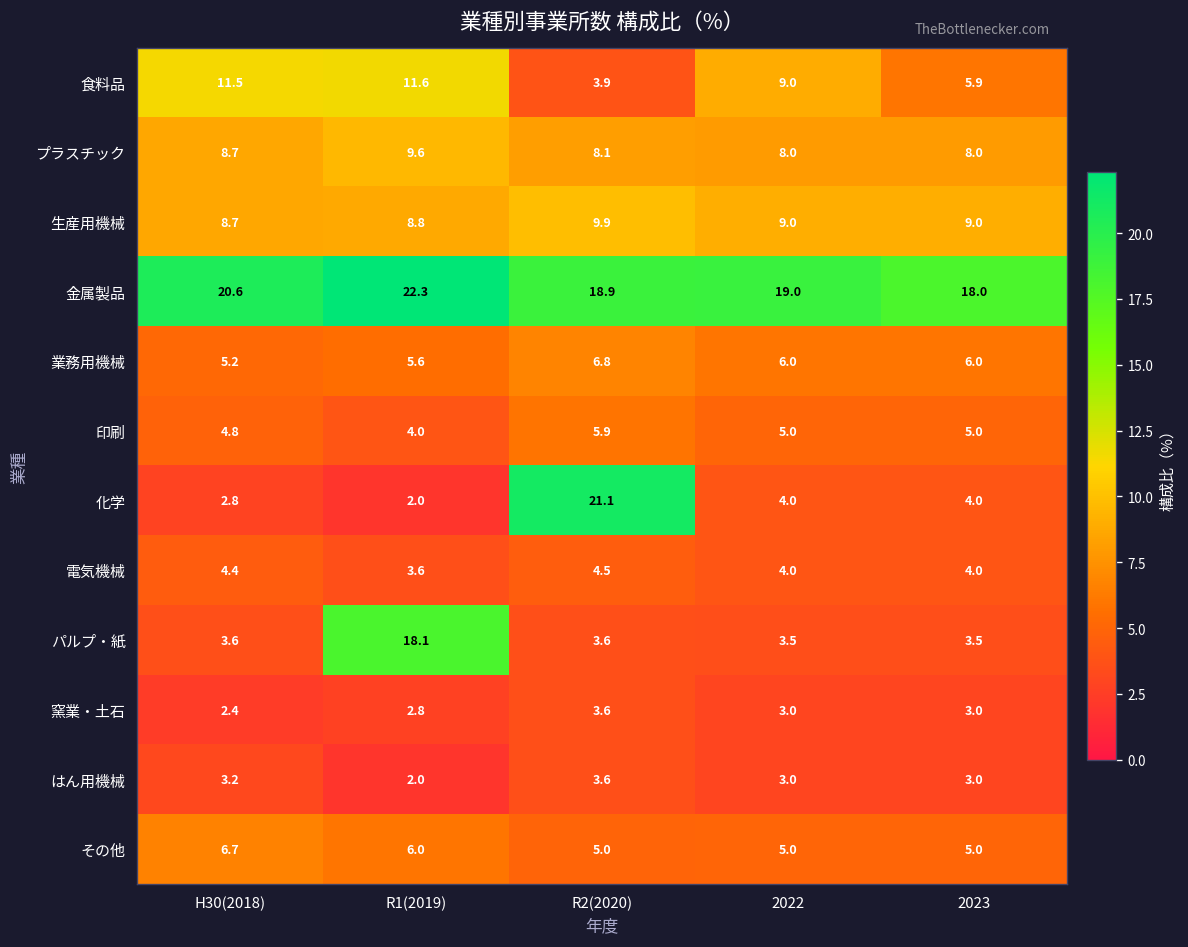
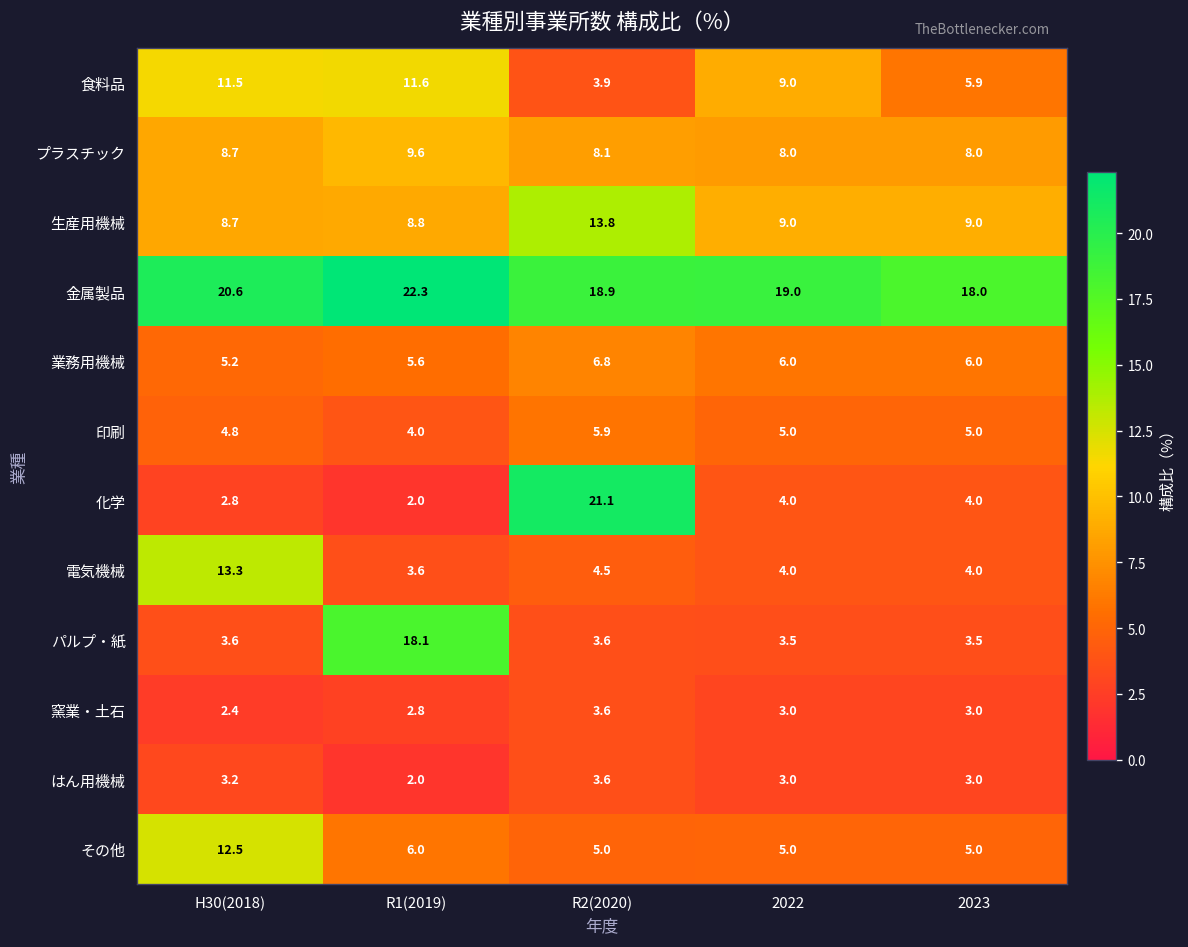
  {
    "食料品": {
      "H30(2018)": 11.5,
      "R1(2019)": 11.6,
      "R2(2020)": 3.9,
      "2022": 9.0,
      "2023": 5.9
    },
    "プラスチック": {
      "H30(2018)": 8.7,
      "R1(2019)": 9.6,
      "R2(2020)": 8.1,
      "2022": 8.0,
      "2023": 8.0
    },
    "生産用機械": {
      "H30(2018)": 8.7,
      "R1(2019)": 8.8,
-     "R2(2020)": 9.9,
+     "R2(2020)": 13.8,
      "2022": 9.0,
      "2023": 9.0
    },
    "金属製品": {
      "H30(2018)": 20.6,
      "R1(2019)": 22.3,
      "R2(2020)": 18.9,
      "2022": 19.0,
      "2023": 18.0
    },
    "業務用機械": {
      "H30(2018)": 5.2,
      "R1(2019)": 5.6,
      "R2(2020)": 6.8,
      "2022": 6.0,
      "2023": 6.0
    },
    "印刷": {
      "H30(2018)": 4.8,
      "R1(2019)": 4.0,
      "R2(2020)": 5.9,
      "2022": 5.0,
      "2023": 5.0
    },
    "化学": {
      "H30(2018)": 2.8,
      "R1(2019)": 2.0,
      "R2(2020)": 21.1,
      "2022": 4.0,
      "2023": 4.0
    },
    "電気機械": {
-     "H30(2018)": 4.4,
+     "H30(2018)": 13.3,
      "R1(2019)": 3.6,
      "R2(2020)": 4.5,
      "2022": 4.0,
      "2023": 4.0
    },
    "パルプ・紙": {
      "H30(2018)": 3.6,
      "R1(2019)": 18.1,
      "R2(2020)": 3.6,
      "2022": 3.5,
      "2023": 3.5
    },
    "窯業・土石": {
      "H30(2018)": 2.4,
      "R1(2019)": 2.8,
      "R2(2020)": 3.6,
      "2022": 3.0,
      "2023": 3.0
    },
    "はん用機械": {
      "H30(2018)": 3.2,
      "R1(2019)": 2.0,
      "R2(2020)": 3.6,
      "2022": 3.0,
      "2023": 3.0
    },
    "その他": {
-     "H30(2018)": 6.7,
+     "H30(2018)": 12.5,
      "R1(2019)": 6.0,
      "R2(2020)": 5.0,
      "2022": 5.0,
      "2023": 5.0
    }
  }
